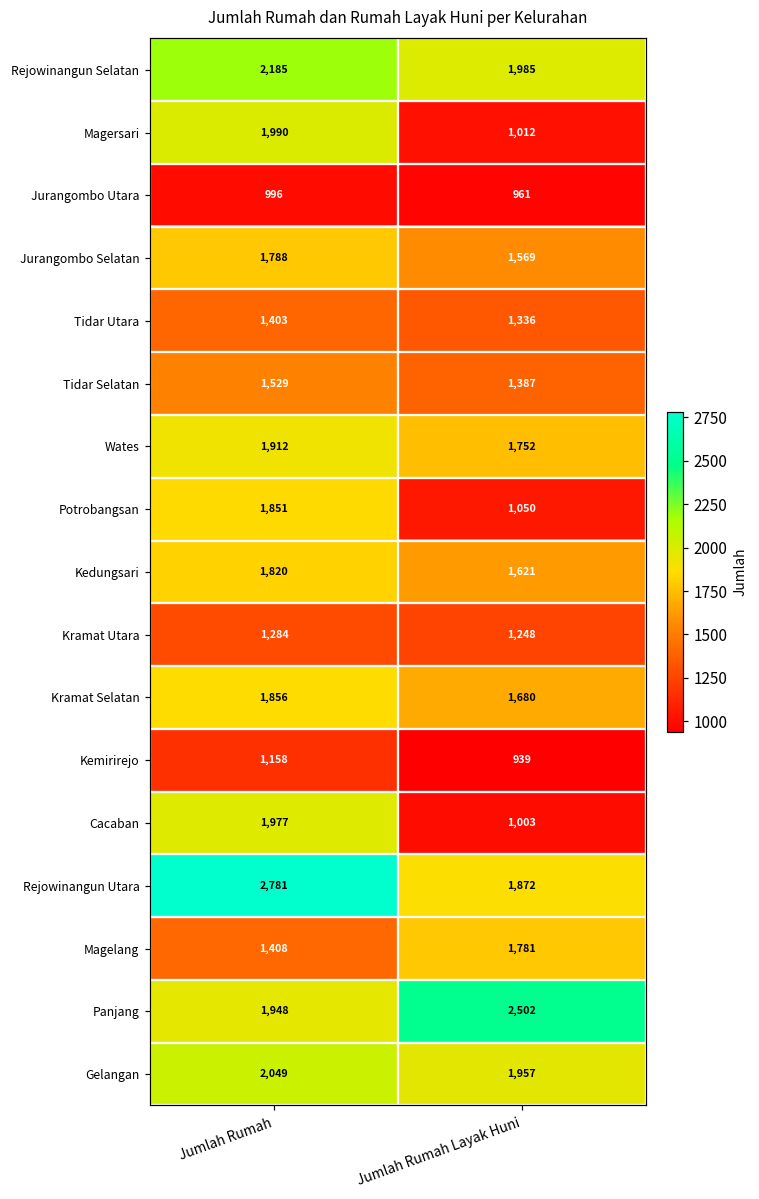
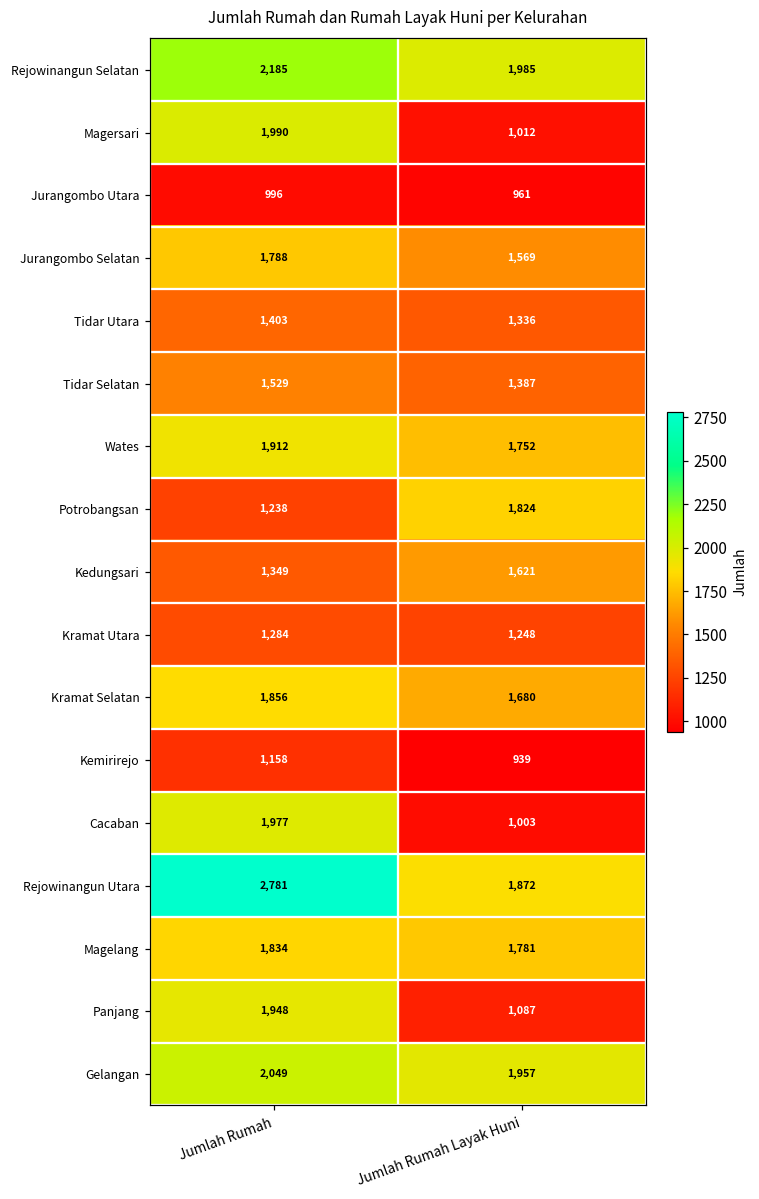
  {
    "Rejowinangun Selatan": {
      "Jumlah Rumah": "2,185",
      "Jumlah Rumah Layak Huni": "1,985"
    },
    "Magersari": {
      "Jumlah Rumah": "1,990",
      "Jumlah Rumah Layak Huni": "1,012"
    },
    "Jurangombo Utara": {
      "Jumlah Rumah": "996",
      "Jumlah Rumah Layak Huni": "961"
    },
    "Jurangombo Selatan": {
      "Jumlah Rumah": "1,788",
      "Jumlah Rumah Layak Huni": "1,569"
    },
    "Tidar Utara": {
      "Jumlah Rumah": "1,403",
      "Jumlah Rumah Layak Huni": "1,336"
    },
    "Tidar Selatan": {
      "Jumlah Rumah": "1,529",
      "Jumlah Rumah Layak Huni": "1,387"
    },
    "Wates": {
      "Jumlah Rumah": "1,912",
      "Jumlah Rumah Layak Huni": "1,752"
    },
    "Potrobangsan": {
-     "Jumlah Rumah": "1,851",
-     "Jumlah Rumah Layak Huni": "1,050"
+     "Jumlah Rumah": "1,238",
+     "Jumlah Rumah Layak Huni": "1,824"
    },
    "Kedungsari": {
-     "Jumlah Rumah": "1,820",
+     "Jumlah Rumah": "1,349",
      "Jumlah Rumah Layak Huni": "1,621"
    },
    "Kramat Utara": {
      "Jumlah Rumah": "1,284",
      "Jumlah Rumah Layak Huni": "1,248"
    },
    "Kramat Selatan": {
      "Jumlah Rumah": "1,856",
      "Jumlah Rumah Layak Huni": "1,680"
    },
    "Kemirirejo": {
      "Jumlah Rumah": "1,158",
      "Jumlah Rumah Layak Huni": "939"
    },
    "Cacaban": {
      "Jumlah Rumah": "1,977",
      "Jumlah Rumah Layak Huni": "1,003"
    },
    "Rejowinangun Utara": {
      "Jumlah Rumah": "2,781",
      "Jumlah Rumah Layak Huni": "1,872"
    },
    "Magelang": {
-     "Jumlah Rumah": "1,408",
+     "Jumlah Rumah": "1,834",
      "Jumlah Rumah Layak Huni": "1,781"
    },
    "Panjang": {
      "Jumlah Rumah": "1,948",
-     "Jumlah Rumah Layak Huni": "2,502"
+     "Jumlah Rumah Layak Huni": "1,087"
    },
    "Gelangan": {
      "Jumlah Rumah": "2,049",
      "Jumlah Rumah Layak Huni": "1,957"
    }
  }
